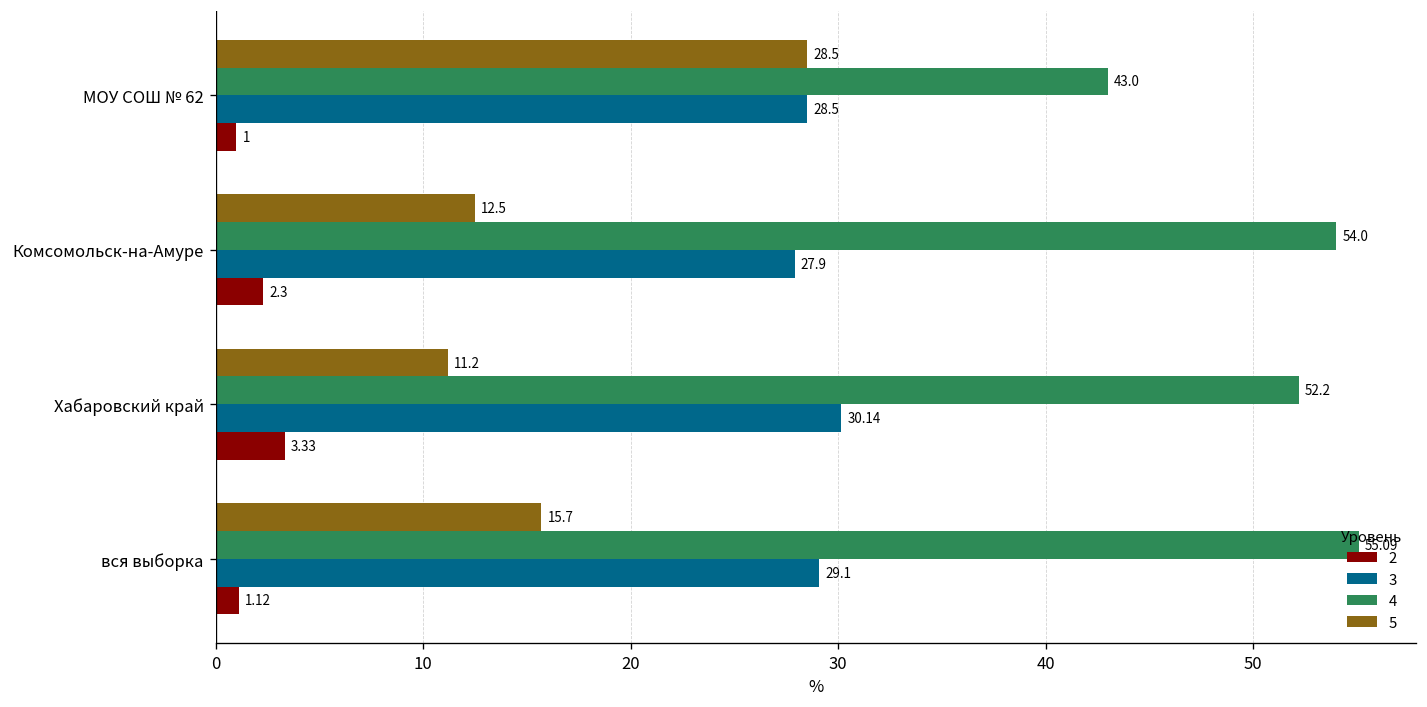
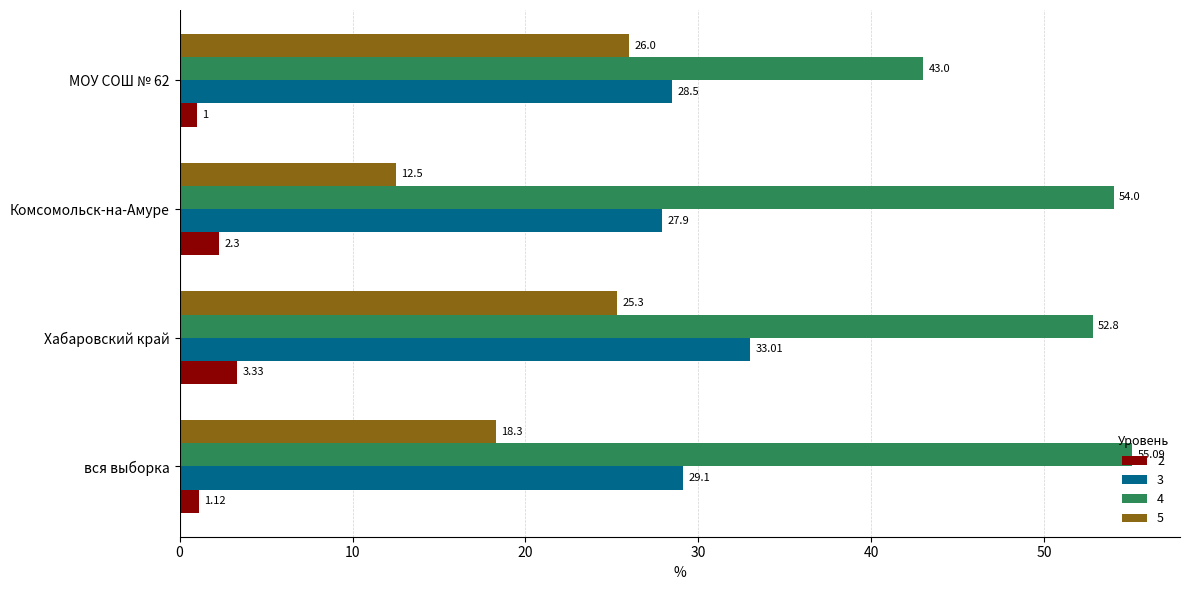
  {
    "2": {
      "МОУ СОШ № 62": 1,
      "Комсомольск-на-Амуре": 2.3,
      "Хабаровский край": 3.33,
      "вся выборка": 1.12
    },
    "3": {
      "МОУ СОШ № 62": 28.5,
      "Комсомольск-на-Амуре": 27.9,
-     "Хабаровский край": 30.14,
+     "Хабаровский край": 33.01,
      "вся выборка": 29.1
    },
    "4": {
      "МОУ СОШ № 62": 43.0,
      "Комсомольск-на-Амуре": 54.0,
-     "Хабаровский край": 52.2,
+     "Хабаровский край": 52.8,
      "вся выборка": 55.09
    },
    "5": {
-     "МОУ СОШ № 62": 28.5,
+     "МОУ СОШ № 62": 26.0,
      "Комсомольск-на-Амуре": 12.5,
-     "Хабаровский край": 11.2,
-     "вся выборка": 15.7
+     "Хабаровский край": 25.3,
+     "вся выборка": 18.3
    }
  }
